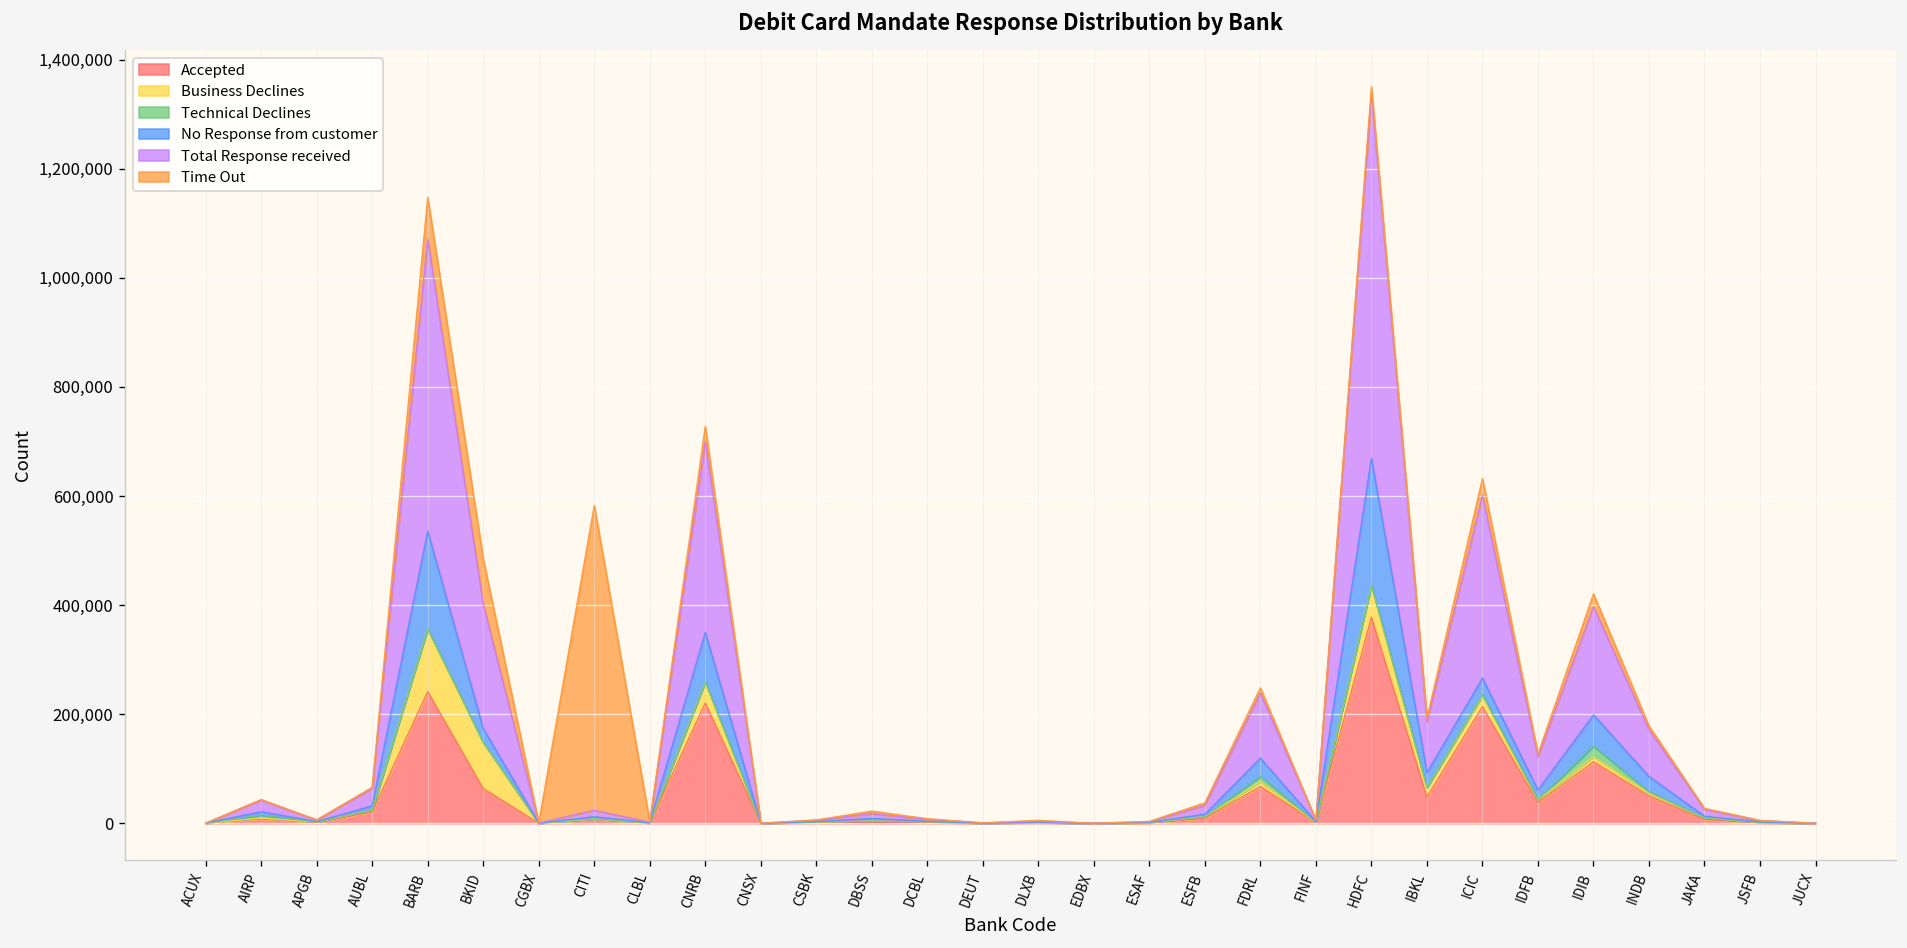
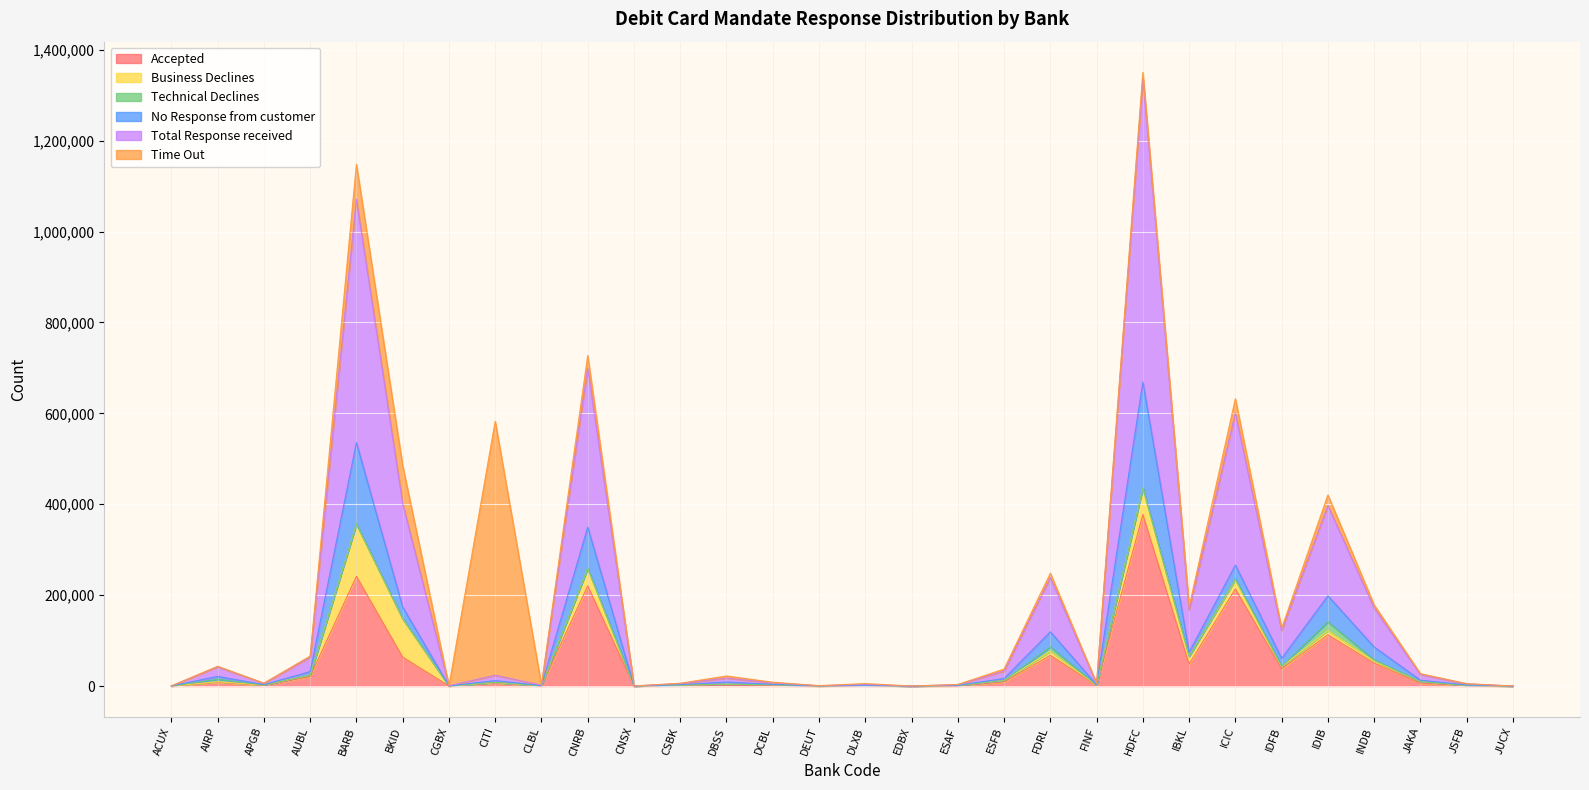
  {
    "Accepted": {
      "BARB": "240,000",
      "BKID": "60,000",
      "CNRB": "220,000",
      "FDRL": "70,000",
      "HDFC": "380,000",
      "IBKL": "50,000",
      "ICIC": "210,000",
      "IDIB": "110,000"
    },
    "Business Declines": {
      "FDRL": "10,000",
      "IDIB": "10,000"
    },
    "Technical Declines": {
      "AIRP": "10,000",
      "FDRL": "10,000",
      "IDIB": "20,000"
    },
    "No Response from customer": {
      "AIRP": "10,000",
      "AUBL": "10,000",
      "BARB": "180,000",
      "BKID": "30,000",
      "CNRB": "90,000",
      "FDRL": "30,000",
      "HDFC": "230,000",
-     "IBKL": "30,000",
+     "IBKL": "10,000",
      "ICIC": "30,000",
      "IDFB": "20,000",
      "IDIB": "60,000",
      "INDB": "30,000"
    },
    "Total Response received": {
      "BARB": "540,000",
      "BKID": "230,000",
      "CITI": "10,000",
      "CNRB": "350,000",
      "FDRL": "120,000",
      "HDFC": "670,000",
      "IBKL": "90,000",
      "ICIC": "330,000",
      "IDIB": "200,000",
      "INDB": "90,000"
    },
    "Time Out": {
      "BARB": "80,000",
      "BKID": "80,000",
      "CITI": "560,000",
      "CNRB": "30,000",
      "FDRL": "10,000",
      "HDFC": "10,000",
      "IBKL": "10,000",
      "ICIC": "30,000",
      "IDIB": "20,000",
      "INDB": "10,000"
    }
  }
